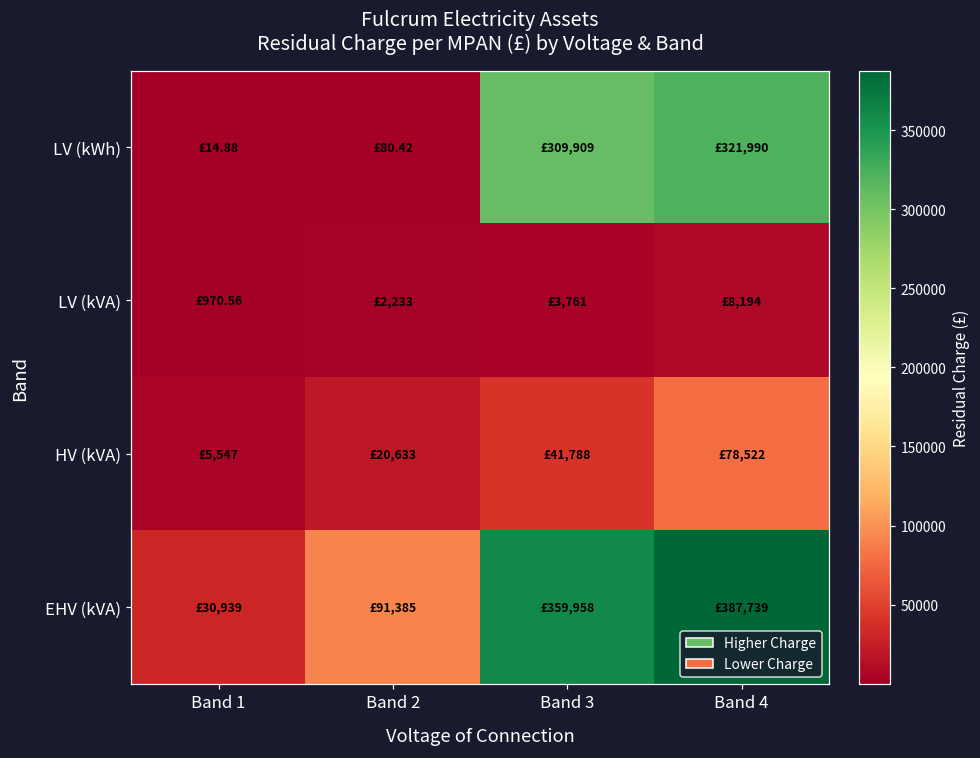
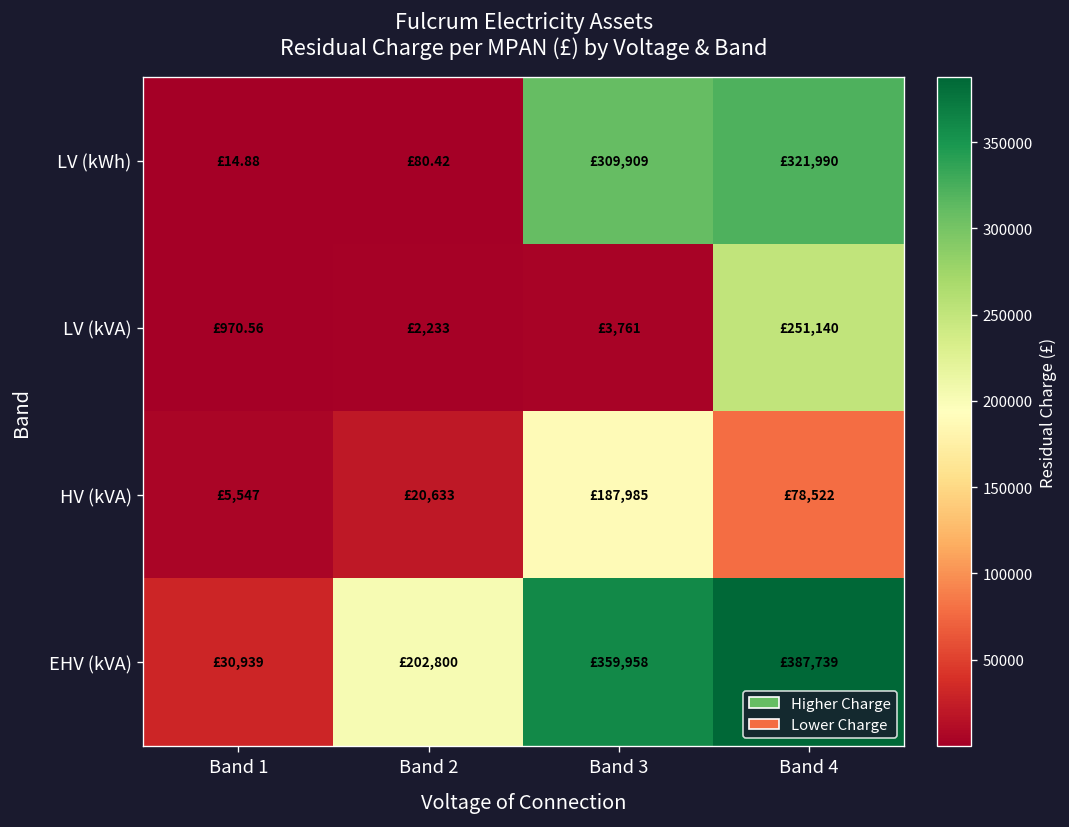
  {
    "LV (kWh)": {
      "Band 1": "£14.88",
      "Band 2": "£80.42",
      "Band 3": "£309,909",
      "Band 4": "£321,990"
    },
    "LV (kVA)": {
      "Band 1": "£970.56",
      "Band 2": "£2,233",
      "Band 3": "£3,761",
-     "Band 4": "£8,194"
+     "Band 4": "£251,140"
    },
    "HV (kVA)": {
      "Band 1": "£5,547",
      "Band 2": "£20,633",
-     "Band 3": "£41,788",
+     "Band 3": "£187,985",
      "Band 4": "£78,522"
    },
    "EHV (kVA)": {
      "Band 1": "£30,939",
-     "Band 2": "£91,385",
+     "Band 2": "£202,800",
      "Band 3": "£359,958",
      "Band 4": "£387,739"
    }
  }
